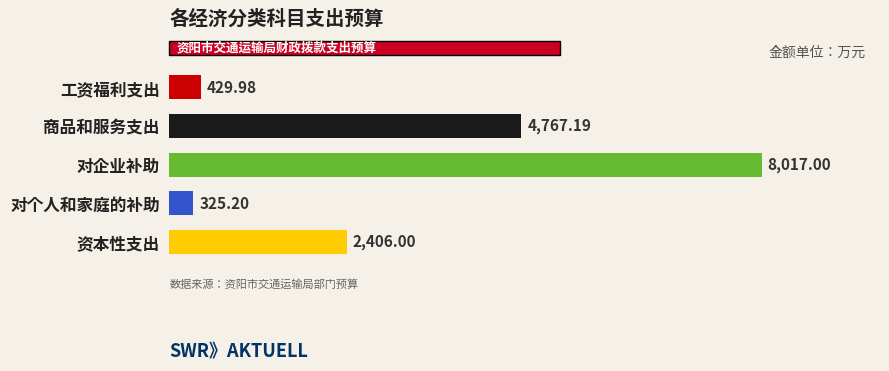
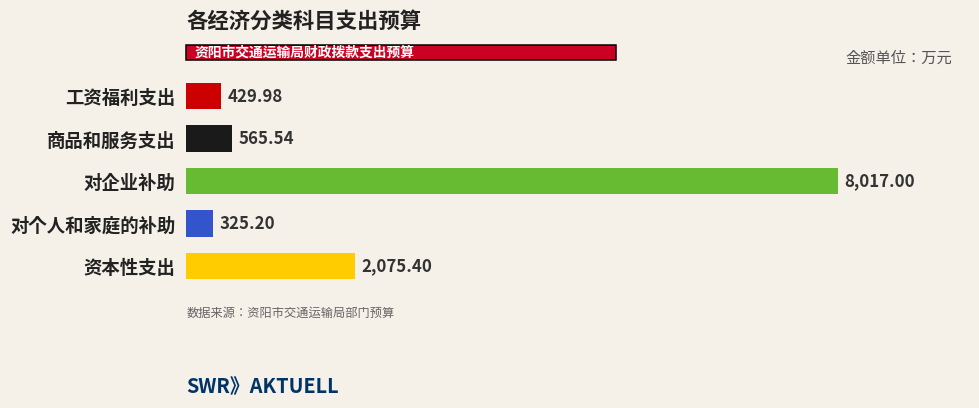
  {
    "工资福利支出": "429.98",
-   "商品和服务支出": "4,767.19",
+   "商品和服务支出": "565.54",
    "对企业补助": "8,017.00",
    "对个人和家庭的补助": "325.20",
-   "资本性支出": "2,406.00"
+   "资本性支出": "2,075.40"
  }
